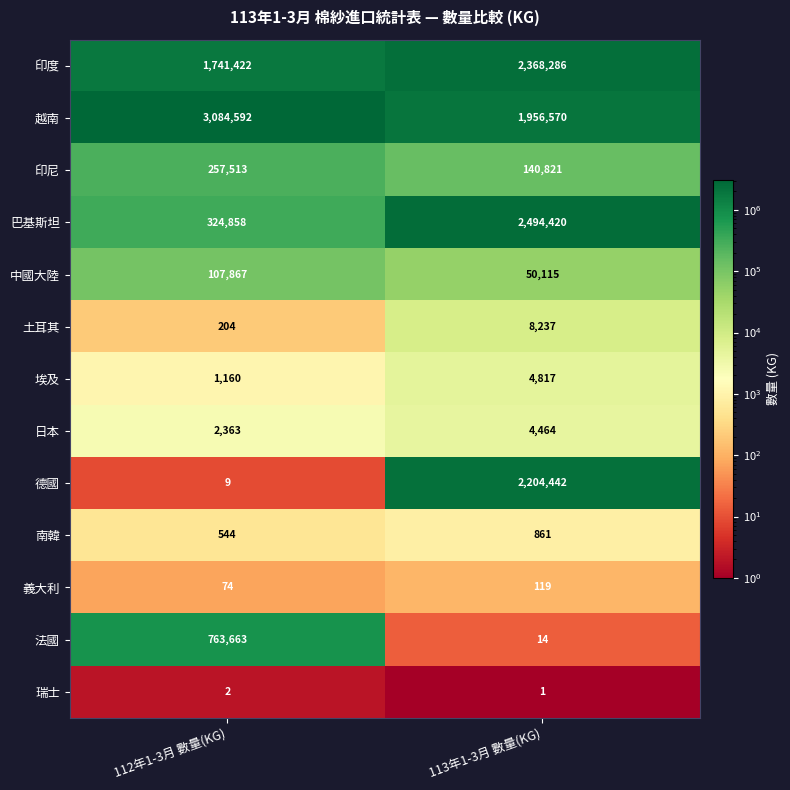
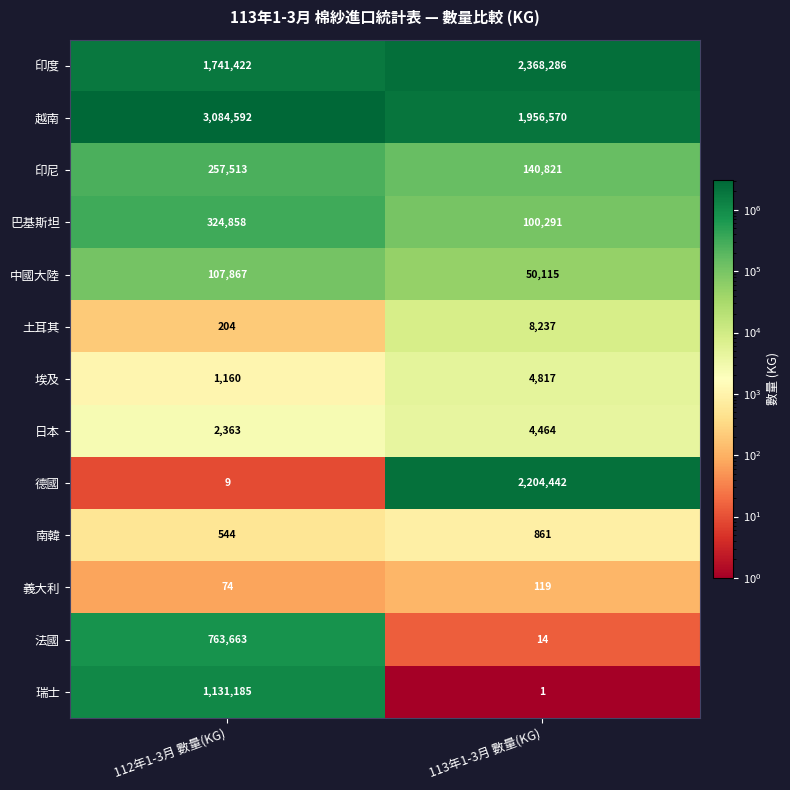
  {
    "印度": {
      "112年1-3月 數量(KG)": "1,741,422",
      "113年1-3月 數量(KG)": "2,368,286"
    },
    "越南": {
      "112年1-3月 數量(KG)": "3,084,592",
      "113年1-3月 數量(KG)": "1,956,570"
    },
    "印尼": {
      "112年1-3月 數量(KG)": "257,513",
      "113年1-3月 數量(KG)": "140,821"
    },
    "巴基斯坦": {
      "112年1-3月 數量(KG)": "324,858",
-     "113年1-3月 數量(KG)": "2,494,420"
+     "113年1-3月 數量(KG)": "100,291"
    },
    "中國大陸": {
      "112年1-3月 數量(KG)": "107,867",
      "113年1-3月 數量(KG)": "50,115"
    },
    "土耳其": {
      "112年1-3月 數量(KG)": "204",
      "113年1-3月 數量(KG)": "8,237"
    },
    "埃及": {
      "112年1-3月 數量(KG)": "1,160",
      "113年1-3月 數量(KG)": "4,817"
    },
    "日本": {
      "112年1-3月 數量(KG)": "2,363",
      "113年1-3月 數量(KG)": "4,464"
    },
    "德國": {
      "112年1-3月 數量(KG)": "9",
      "113年1-3月 數量(KG)": "2,204,442"
    },
    "南韓": {
      "112年1-3月 數量(KG)": "544",
      "113年1-3月 數量(KG)": "861"
    },
    "義大利": {
      "112年1-3月 數量(KG)": "74",
      "113年1-3月 數量(KG)": "119"
    },
    "法國": {
      "112年1-3月 數量(KG)": "763,663",
      "113年1-3月 數量(KG)": "14"
    },
    "瑞士": {
-     "112年1-3月 數量(KG)": "2",
+     "112年1-3月 數量(KG)": "1,131,185",
      "113年1-3月 數量(KG)": "1"
    }
  }
